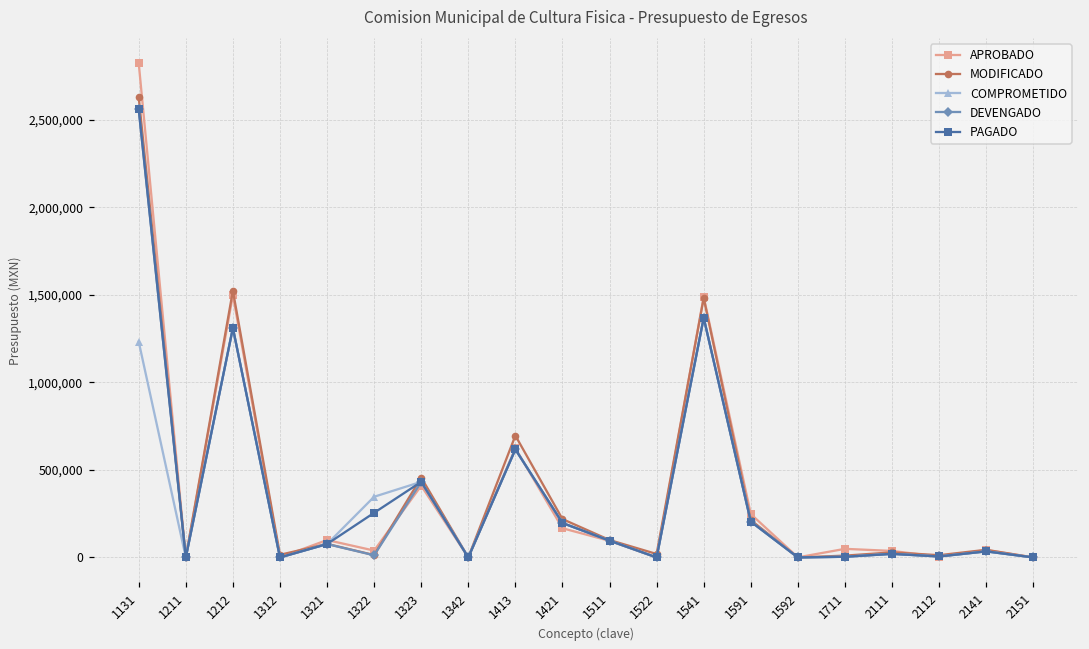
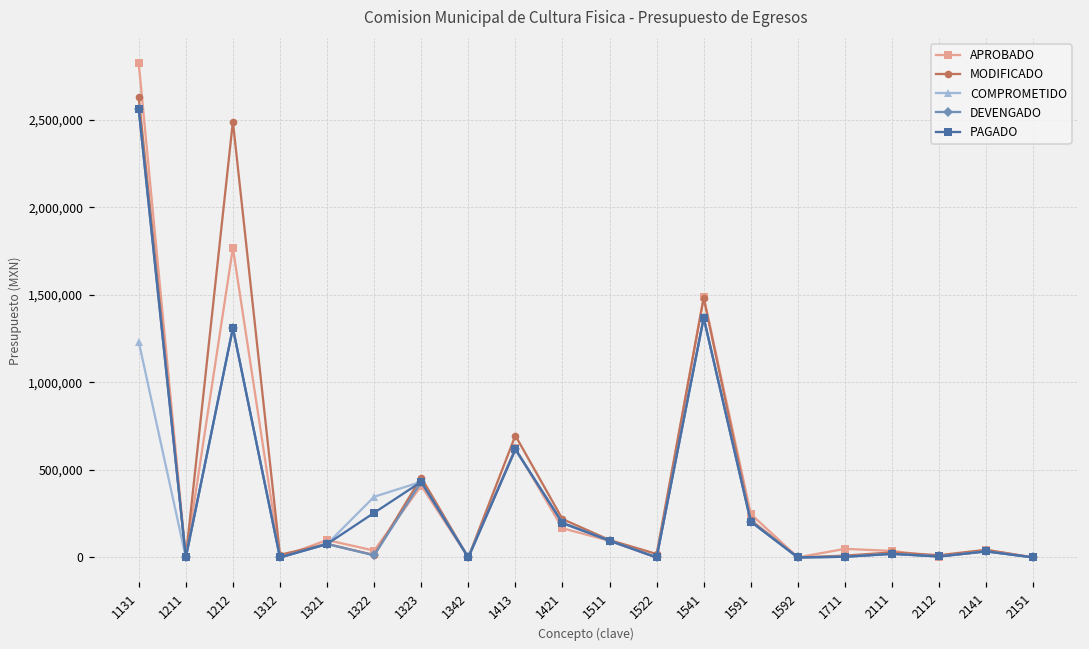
  {
    "APROBADO": {
      "1131": "2,820,000",
-     "1212": "1,500,000",
+     "1212": "1,770,000",
      "1321": "100,000",
      "1322": "40,000",
      "1323": "410,000",
      "1421": "170,000",
      "1591": "250,000",
      "1711": "50,000"
    },
    "MODIFICADO": {
      "1131": "2,630,000",
-     "1212": "1,520,000",
+     "1212": "2,490,000",
      "1323": "460,000",
      "1413": "700,000",
      "1421": "220,000",
      "1522": "20,000"
    },
    "COMPROMETIDO": {
      "1131": "1,230,000",
      "1322": "350,000"
    }
  }
